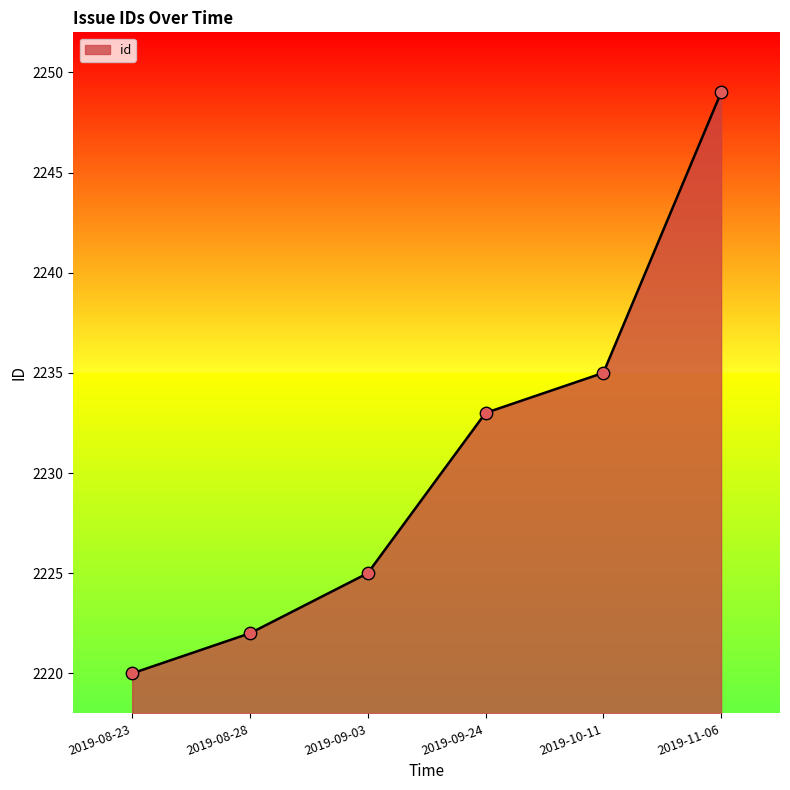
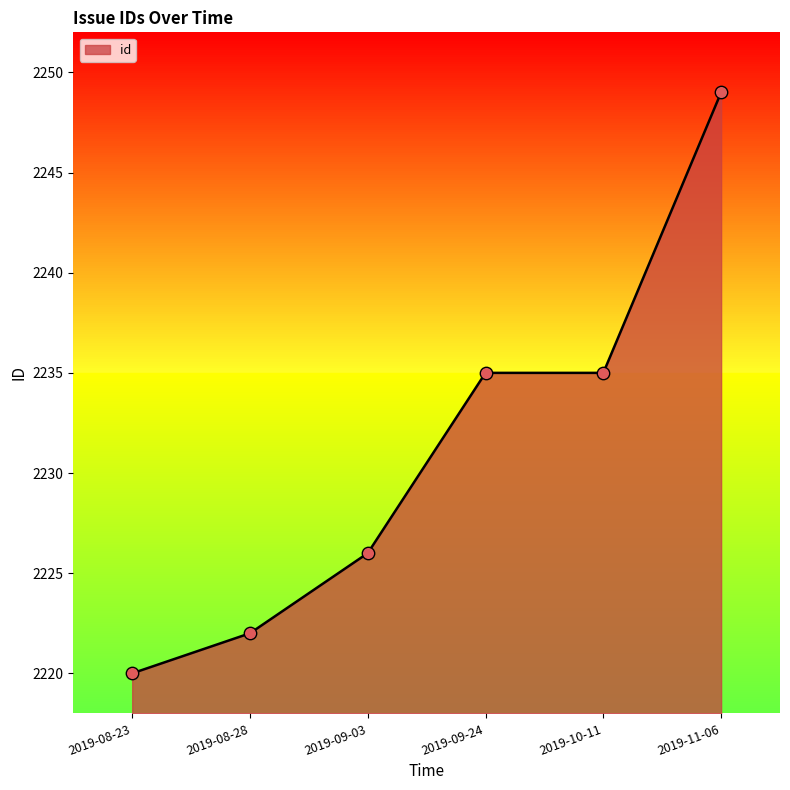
  {
    "2019-08-23": 2220,
    "2019-08-28": 2222,
-   "2019-09-03": 2225,
-   "2019-09-24": 2233,
+   "2019-09-03": 2226,
+   "2019-09-24": 2235,
    "2019-10-11": 2235,
    "2019-11-06": 2249
  }
